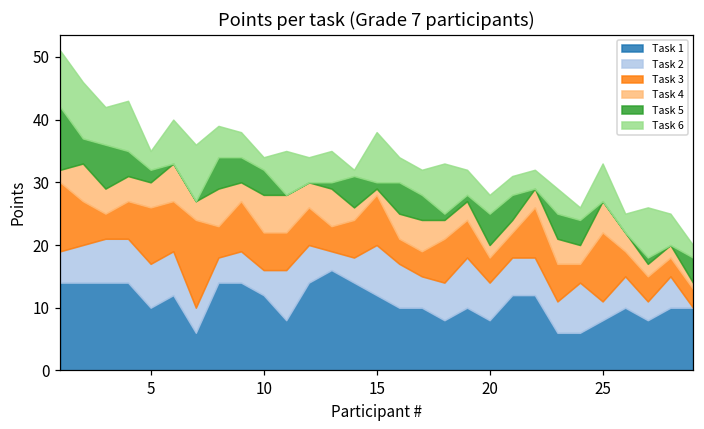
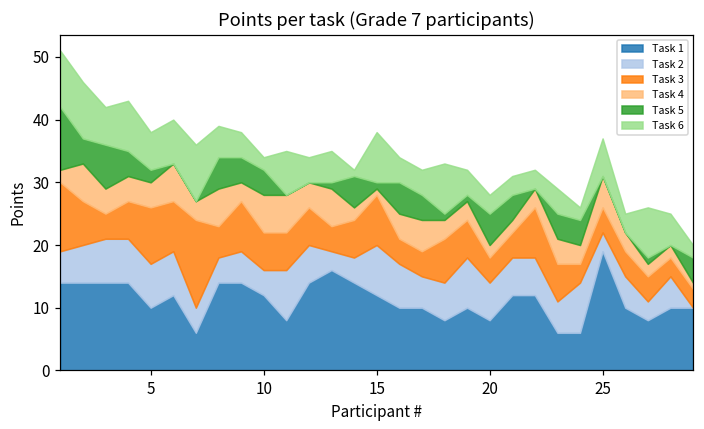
  {
    "Task 1": {
      "5": 10,
      "10": 12,
      "15": 12,
      "20": 8,
-     "25": 8
+     "25": 19
    },
    "Task 3": {
      "5": 9,
      "10": 6,
      "15": 8,
      "20": 4,
-     "25": 11
+     "25": 4
    },
    "Task 4": {
      "5": 4,
      "10": 6,
      "15": 1,
      "20": 2
    },
    "Task 5": {
      "5": 2,
      "10": 4,
      "15": 1,
      "20": 5
    },
    "Task 6": {
-     "5": 3,
+     "5": 6,
      "10": 2,
      "15": 8,
      "20": 3,
      "25": 6
    }
  }
